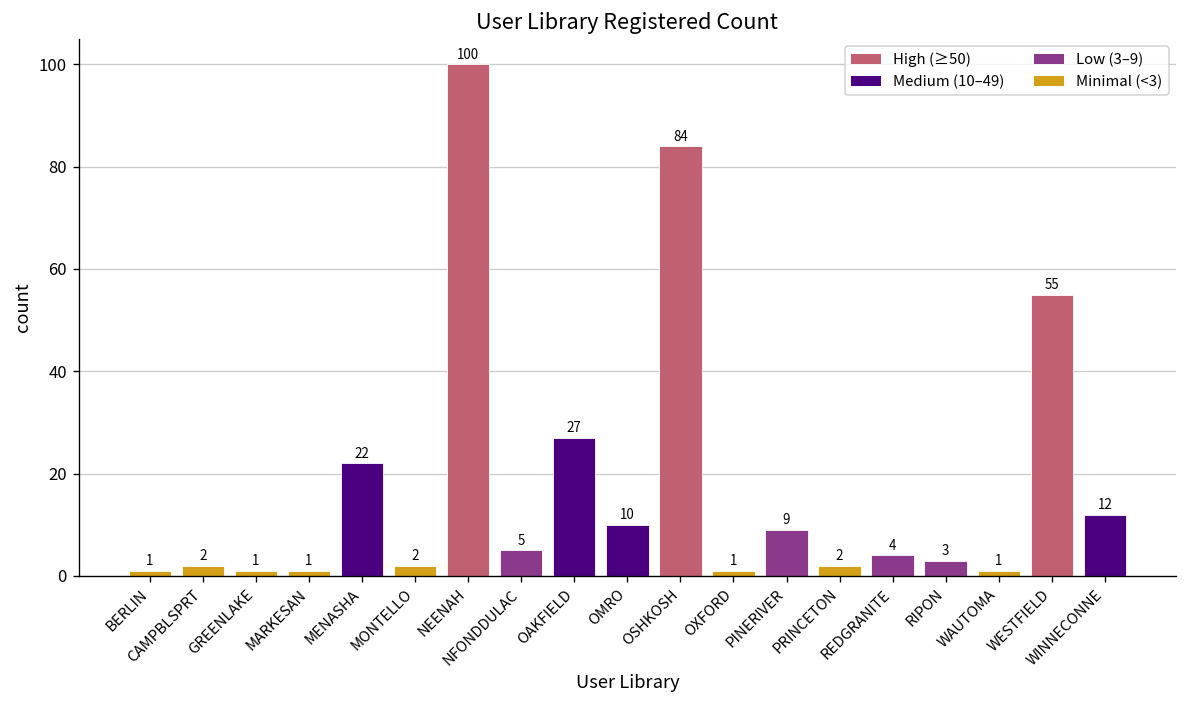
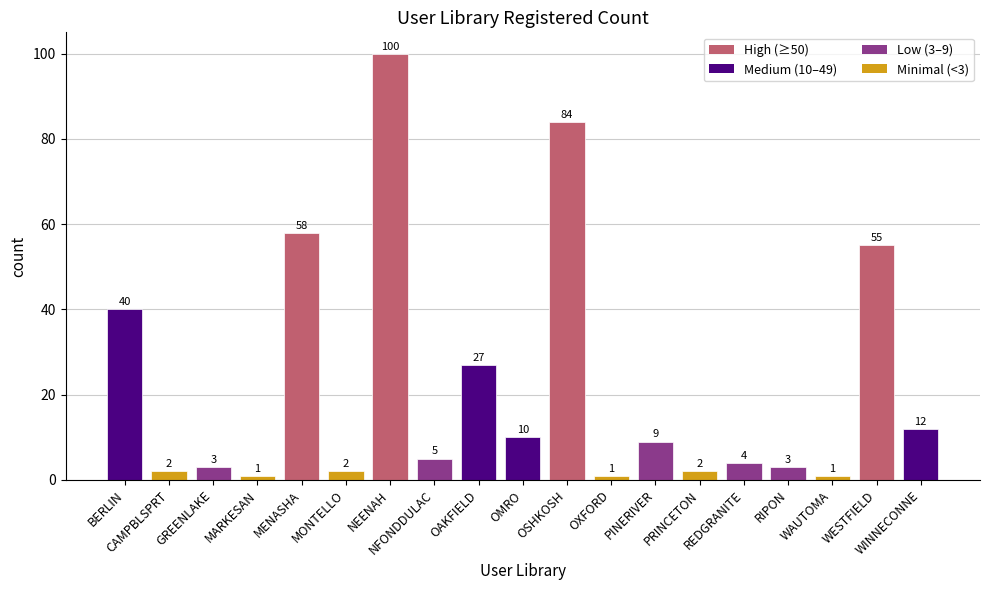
  {
-   "BERLIN": 1,
+   "BERLIN": 40,
    "CAMPBLSPRT": 2,
-   "GREENLAKE": 1,
+   "GREENLAKE": 3,
    "MARKESAN": 1,
-   "MENASHA": 22,
+   "MENASHA": 58,
    "MONTELLO": 2,
    "NEENAH": 100,
    "NFONDDULAC": 5,
    "OAKFIELD": 27,
    "OMRO": 10,
    "OSHKOSH": 84,
    "OXFORD": 1,
    "PINERIVER": 9,
    "PRINCETON": 2,
    "REDGRANITE": 4,
    "RIPON": 3,
    "WAUTOMA": 1,
    "WESTFIELD": 55,
    "WINNECONNE": 12
  }
